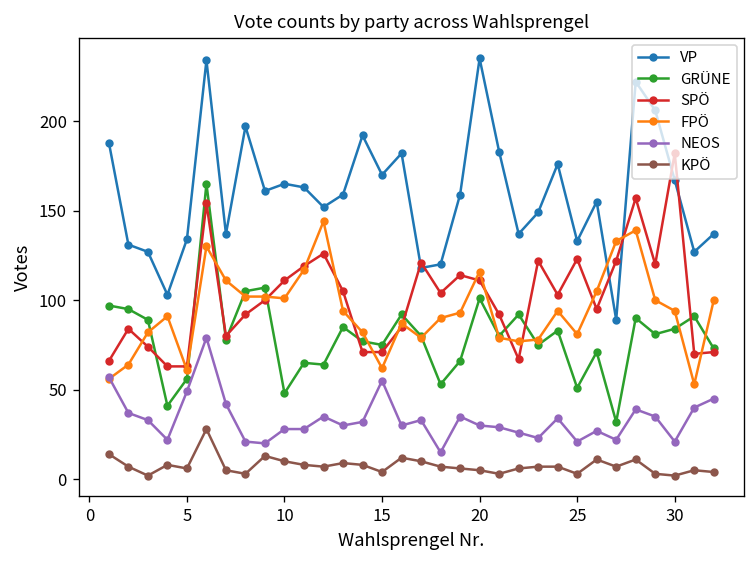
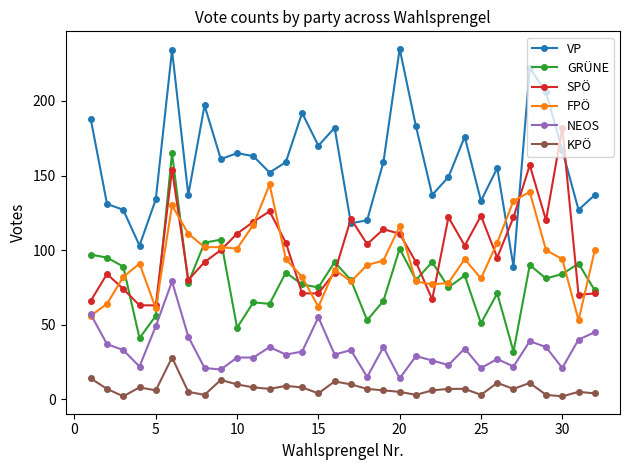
  {
    "VP": {
      "5": 134,
      "10": 165,
      "15": 170,
      "20": 235,
      "25": 133
    },
    "GRÜNE": {
      "5": 56,
      "10": 48,
      "15": 75,
      "20": 101,
      "25": 51,
      "30": 84
    },
    "SPÖ": {
      "5": 63,
      "10": 111,
      "15": 71,
      "20": 111,
      "25": 123
    },
    "FPÖ": {
      "5": 61,
      "10": 101,
      "15": 62,
      "20": 116,
      "25": 81,
      "30": 94
    },
    "NEOS": {
      "5": 49,
      "10": 28,
      "15": 55,
-     "20": 30,
+     "20": 14,
      "25": 21,
      "30": 21
    },
    "KPÖ": {
      "5": 6,
      "10": 10,
      "15": 4,
      "20": 5,
      "25": 3,
      "30": 2
    }
  }
